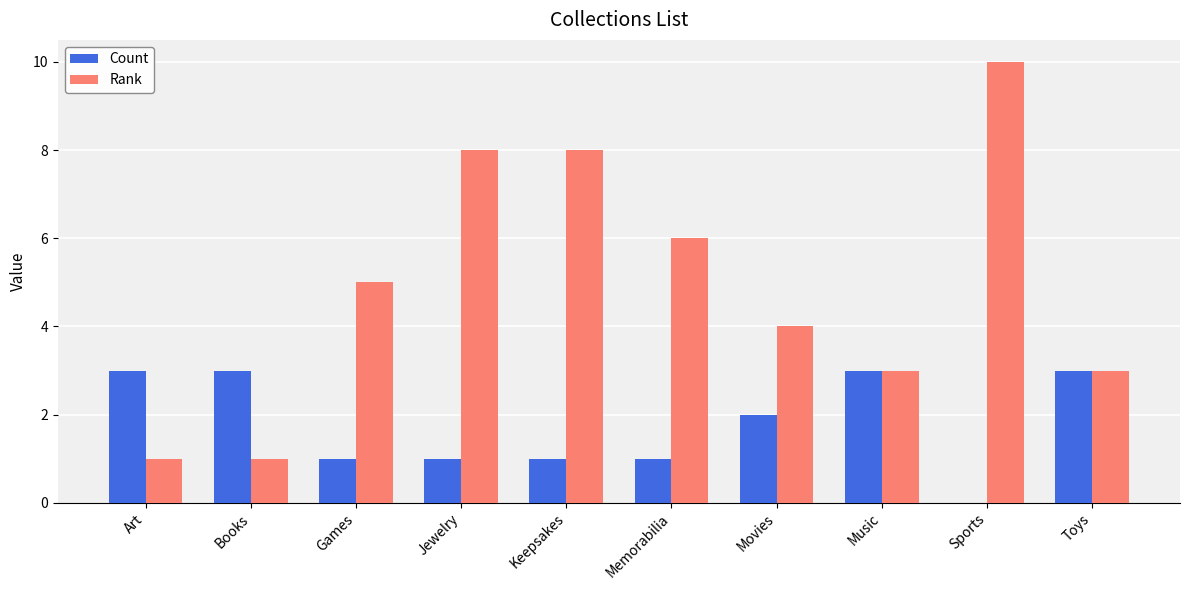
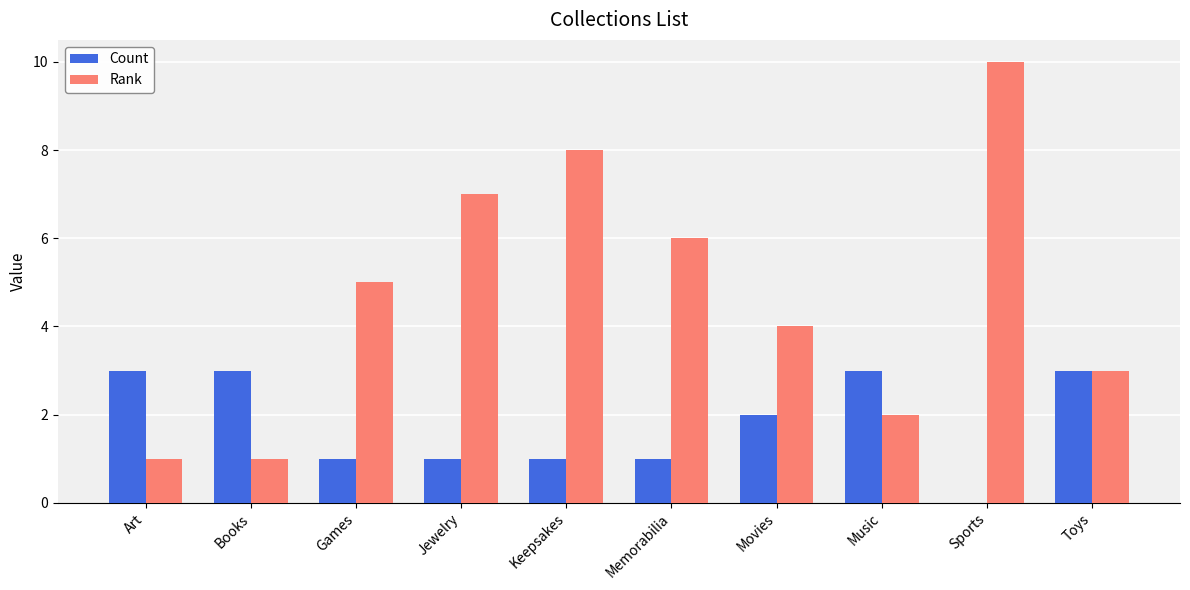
  {
    "Count": {
      "Art": 3,
      "Books": 3,
      "Games": 1,
      "Jewelry": 1,
      "Keepsakes": 1,
      "Memorabilia": 1,
      "Movies": 2,
      "Music": 3,
      "Sports": 0,
      "Toys": 3
    },
    "Rank": {
      "Art": 1,
      "Books": 1,
      "Games": 5,
-     "Jewelry": 8,
+     "Jewelry": 7,
      "Keepsakes": 8,
      "Memorabilia": 6,
      "Movies": 4,
-     "Music": 3,
+     "Music": 2,
      "Sports": 10,
      "Toys": 3
    }
  }
